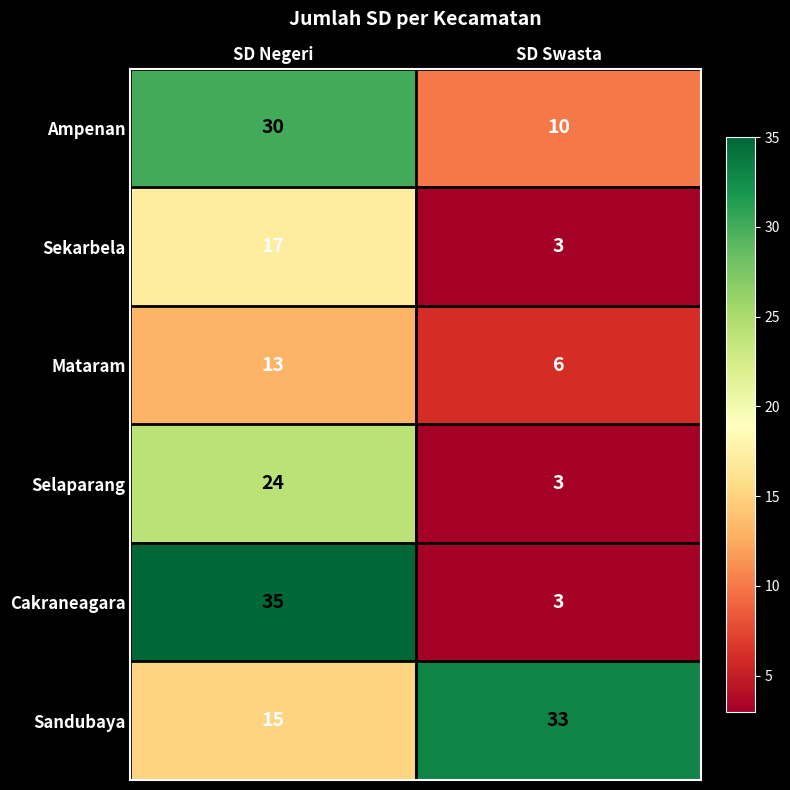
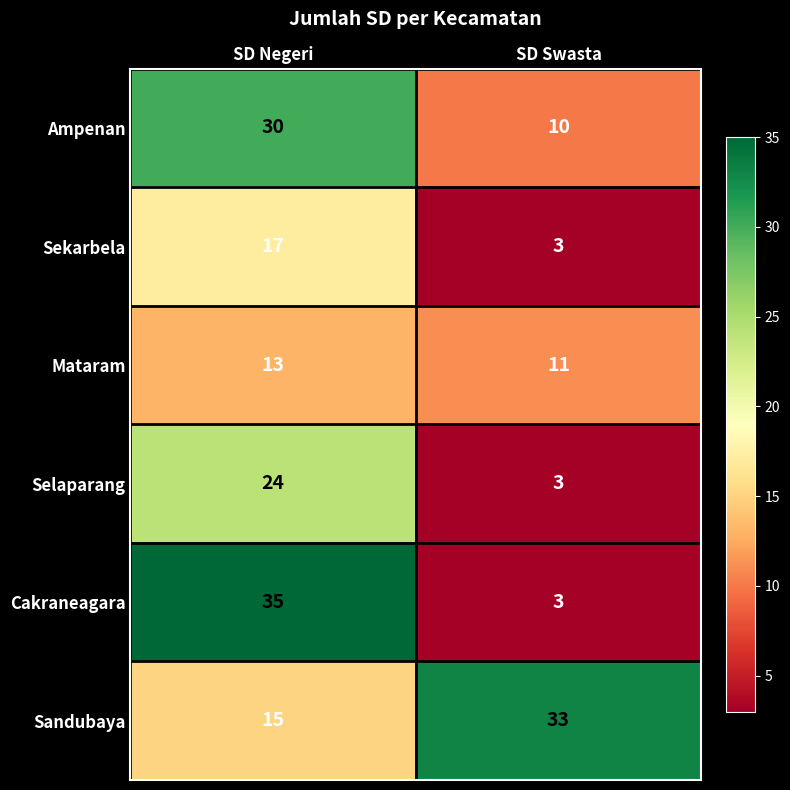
  {
    "Ampenan": {
      "SD Negeri": 30,
      "SD Swasta": 10
    },
    "Sekarbela": {
      "SD Negeri": 17,
      "SD Swasta": 3
    },
    "Mataram": {
      "SD Negeri": 13,
-     "SD Swasta": 6
+     "SD Swasta": 11
    },
    "Selaparang": {
      "SD Negeri": 24,
      "SD Swasta": 3
    },
    "Cakraneagara": {
      "SD Negeri": 35,
      "SD Swasta": 3
    },
    "Sandubaya": {
      "SD Negeri": 15,
      "SD Swasta": 33
    }
  }
